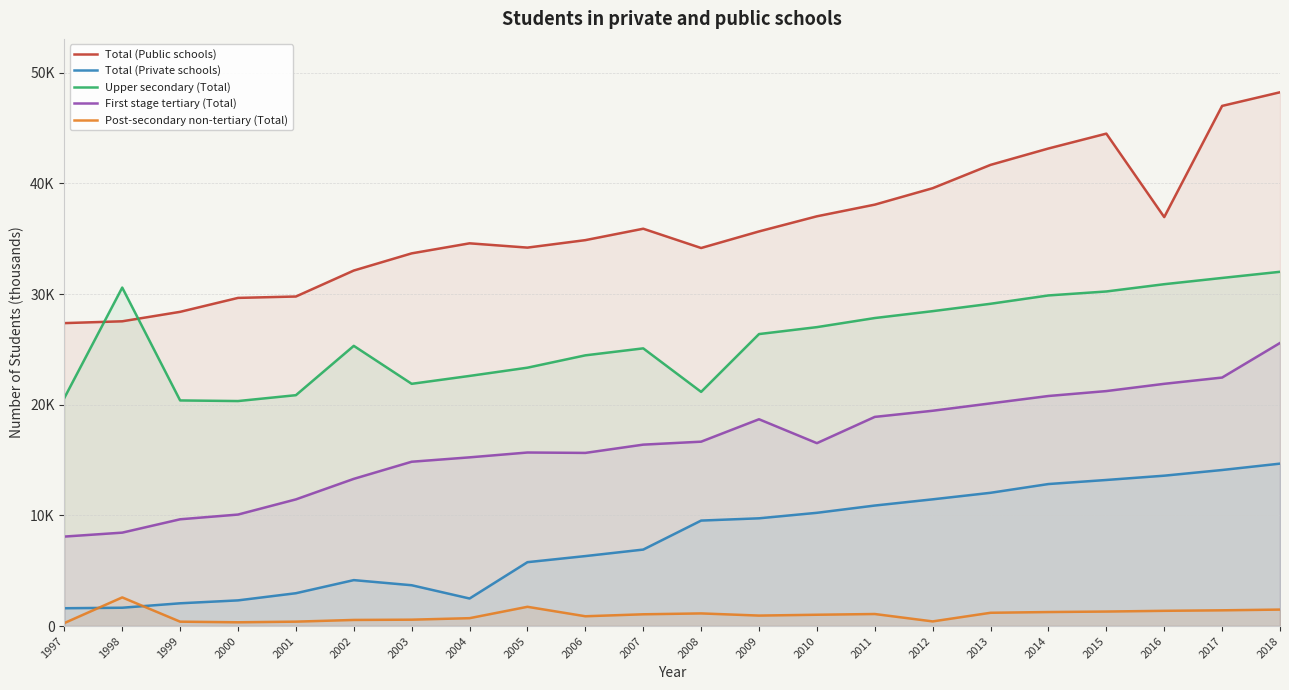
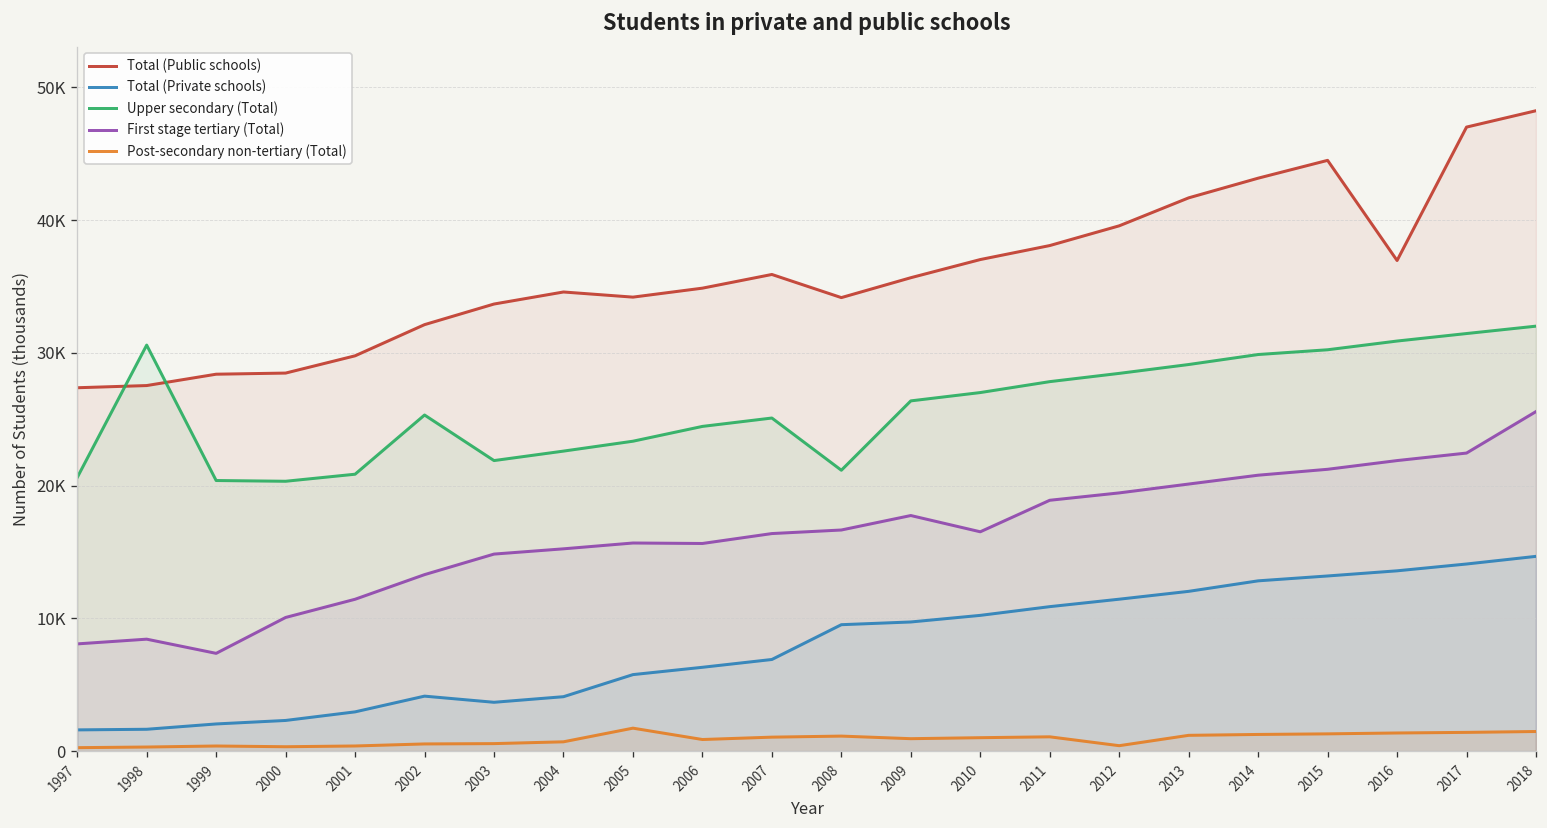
  {
    "Total (Public schools)": {
      "1997": 27400,
      "1998": 27500,
      "1999": 28400,
-     "2000": 29700,
+     "2000": 28500,
      "2001": 29800,
      "2002": 32100,
      "2003": 33700,
      "2004": 34600,
      "2005": 34200,
      "2006": 34900,
      "2007": 35900,
      "2008": 34200,
      "2009": 35700,
      "2010": 37000,
      "2011": 38100,
      "2012": 39600,
      "2013": 41700,
      "2014": 43200,
      "2015": 44500,
      "2016": 37000,
      "2017": 47000,
      "2018": 48200
    },
    "Total (Private schools)": {
      "1997": 1600,
      "1998": 1700,
      "1999": 2100,
      "2000": 2300,
      "2001": 3000,
      "2002": 4200,
      "2003": 3700,
-     "2004": 2500,
+     "2004": 4100,
      "2005": 5800,
      "2006": 6300,
      "2007": 6900,
      "2008": 9500,
      "2009": 9700,
      "2010": 10200,
      "2011": 10900,
      "2012": 11500,
      "2013": 12000,
      "2014": 12800,
      "2015": 13200,
      "2016": 13600,
      "2017": 14100,
      "2018": 14700
    },
    "Upper secondary (Total)": {
      "1997": 20600,
      "1998": 30600,
      "1999": 20400,
      "2000": 20300,
      "2001": 20900,
      "2002": 25300,
      "2003": 21900,
      "2004": 22600,
      "2005": 23300,
      "2006": 24500,
      "2007": 25100,
      "2008": 21200,
      "2009": 26400,
      "2010": 27000,
      "2011": 27800,
      "2012": 28500,
      "2013": 29100,
      "2014": 29900,
      "2015": 30200,
      "2016": 30900,
      "2017": 31500,
      "2018": 32000
    },
    "First stage tertiary (Total)": {
      "1997": 8100,
      "1998": 8400,
-     "1999": 9600,
+     "1999": 7400,
      "2000": 10100,
      "2001": 11400,
      "2002": 13300,
      "2003": 14800,
      "2004": 15200,
      "2005": 15700,
      "2006": 15600,
      "2007": 16400,
      "2008": 16700,
-     "2009": 18700,
+     "2009": 17800,
      "2010": 16500,
      "2011": 18900,
      "2012": 19500,
      "2013": 20100,
      "2014": 20800,
      "2015": 21200,
      "2016": 21900,
      "2017": 22500,
      "2018": 25600
    },
    "Post-secondary non-tertiary (Total)": {
      "1997": 300,
-     "1998": 2600,
+     "1998": 300,
      "1999": 400,
      "2000": 300,
      "2001": 400,
      "2002": 600,
      "2003": 600,
      "2004": 700,
      "2005": 1700,
      "2006": 900,
      "2007": 1100,
      "2008": 1100,
      "2009": 900,
      "2010": 1000,
      "2011": 1100,
      "2012": 400,
      "2013": 1200,
      "2014": 1300,
      "2015": 1300,
      "2016": 1400,
      "2017": 1400,
      "2018": 1500
    }
  }
